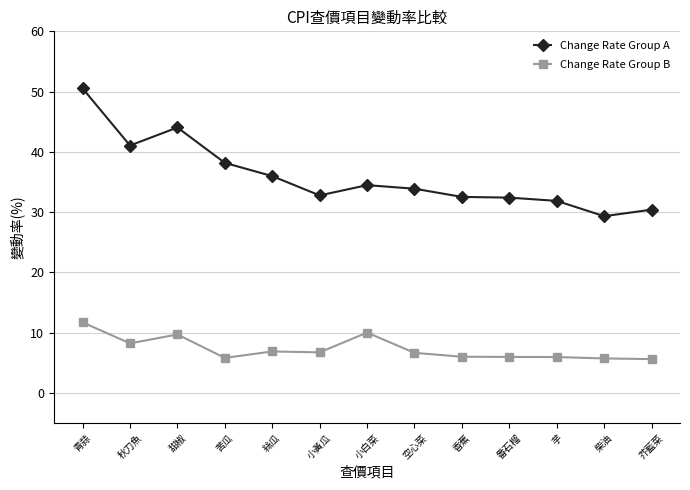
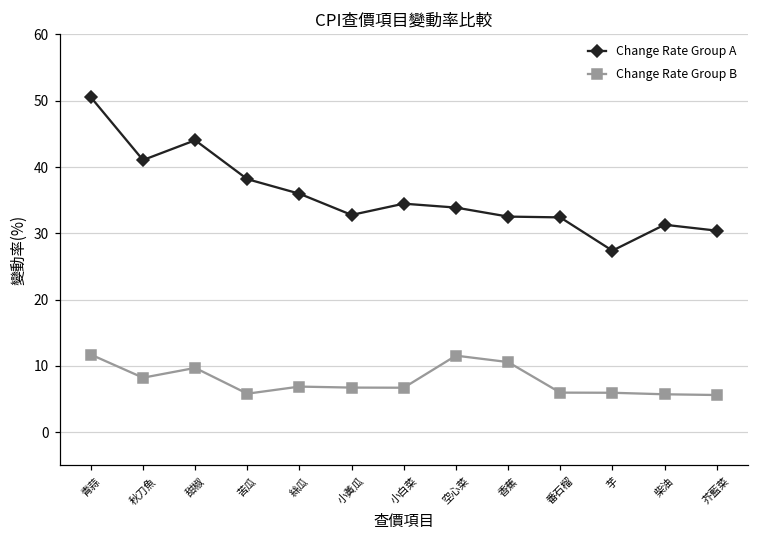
  {
    "Change Rate Group A": {
      "青蒜": 51,
      "秋刀魚": 41,
      "甜椒": 44,
      "苦瓜": 38,
      "絲瓜": 36,
      "小黃瓜": 33,
      "小白菜": 34,
      "空心菜": 34,
      "香蕉": 33,
      "番石榴": 32,
-     "芋": 32,
-     "柴油": 29,
+     "芋": 27,
+     "柴油": 31,
      "芥藍菜": 30
    },
    "Change Rate Group B": {
      "青蒜": 12,
      "秋刀魚": 8,
      "甜椒": 10,
      "苦瓜": 6,
      "絲瓜": 7,
      "小黃瓜": 7,
-     "小白菜": 10,
-     "空心菜": 7,
-     "香蕉": 6,
+     "小白菜": 7,
+     "空心菜": 12,
+     "香蕉": 11,
      "番石榴": 6,
      "芋": 6,
      "柴油": 6,
      "芥藍菜": 6
    }
  }
